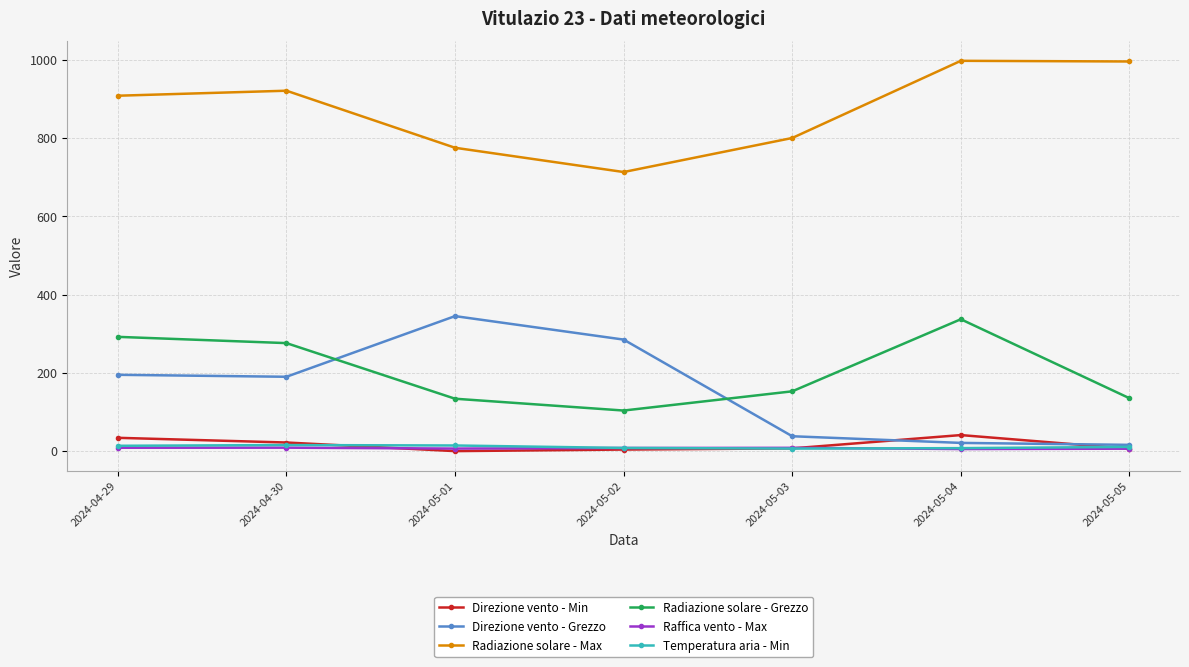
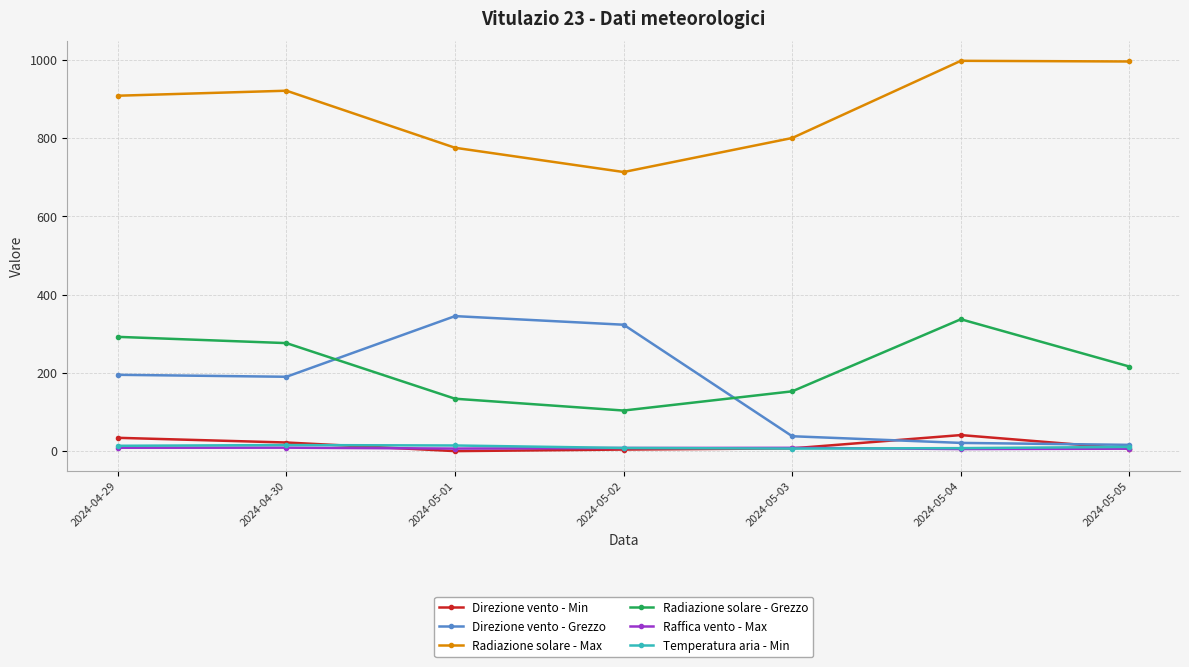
  {
    "Direzione vento - Min": {
      "2024-04-29": 30,
      "2024-05-01": 0,
      "2024-05-04": 40
    },
    "Direzione vento - Grezzo": {
      "2024-04-29": 200,
      "2024-04-30": 190,
      "2024-05-01": 350,
-     "2024-05-02": 290,
+     "2024-05-02": 320,
      "2024-05-03": 40,
      "2024-05-04": 20
    },
    "Radiazione solare - Max": {
      "2024-04-29": 910,
      "2024-04-30": 920,
      "2024-05-01": 780,
      "2024-05-02": 710,
      "2024-05-03": 800,
      "2024-05-04": 1000,
      "2024-05-05": 1000
    },
    "Radiazione solare - Grezzo": {
      "2024-04-29": 290,
      "2024-04-30": 280,
      "2024-05-01": 130,
      "2024-05-02": 100,
      "2024-05-03": 150,
      "2024-05-04": 340,
-     "2024-05-05": 140
+     "2024-05-05": 220
    },
    "Raffica vento - Max": {
      "2024-04-30": 10,
      "2024-05-01": 10
    },
    "Temperatura aria - Min": {
      "2024-05-01": 10
    }
  }
